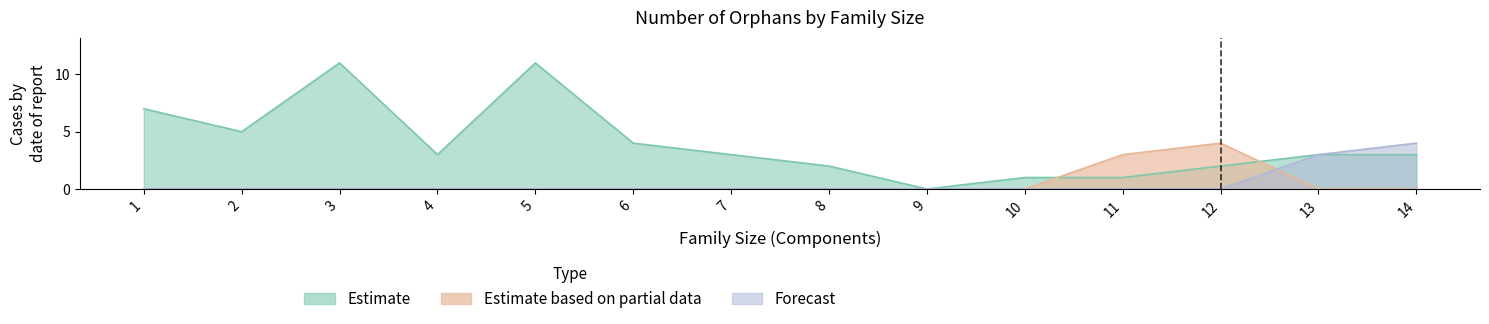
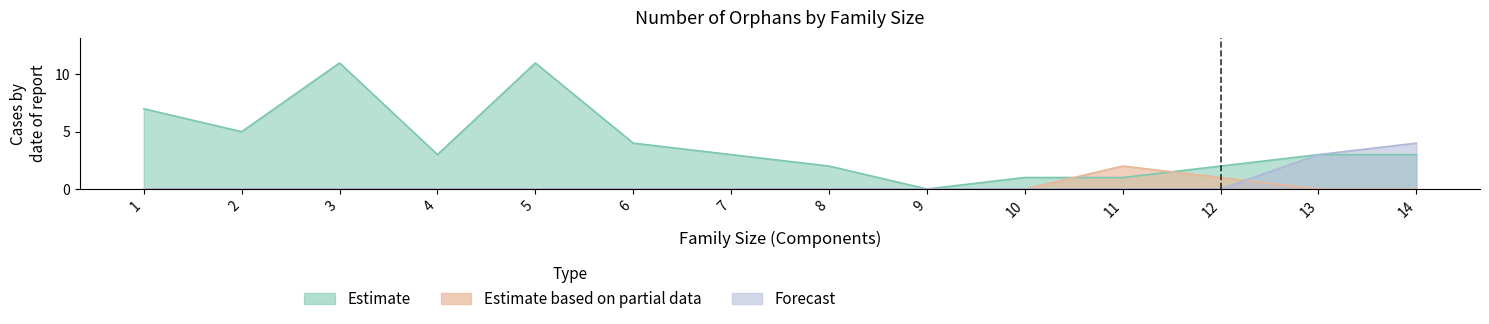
  {
    "Estimate based on partial data": {
-     "11": 3,
-     "12": 4,
+     "11": 2,
+     "12": 1,
      "13": 0,
      "14": 0
    }
  }
